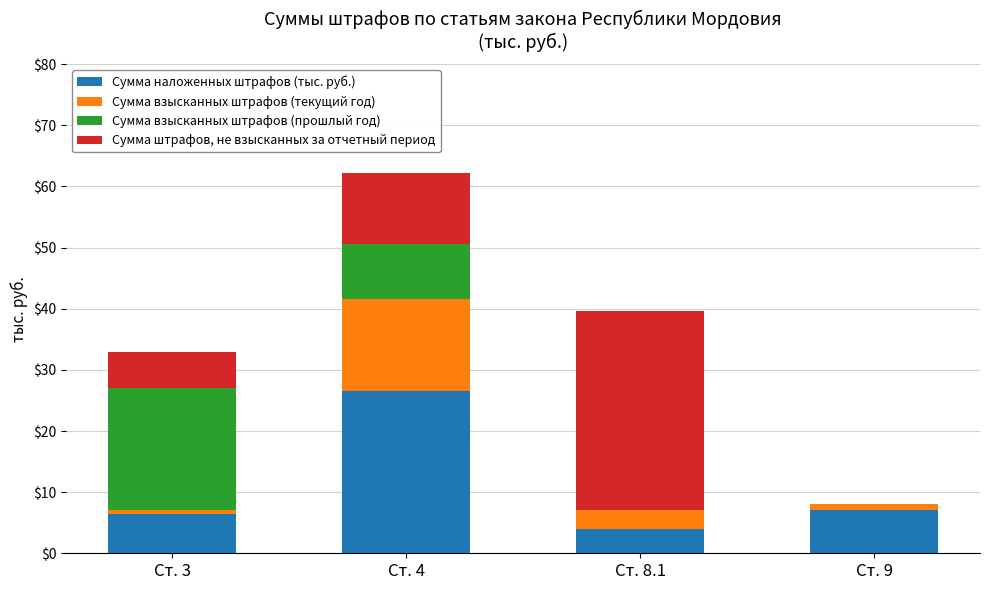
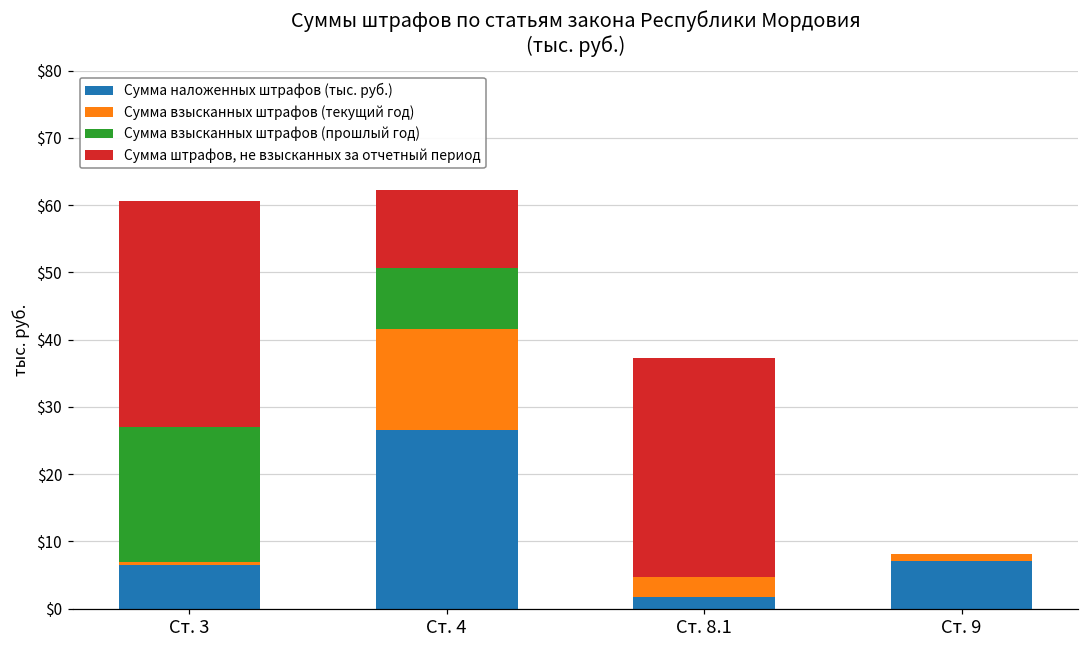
  {
    "Сумма наложенных штрафов (тыс. руб.)": {
      "Ст. 3": "$7",
      "Ст. 4": "$27",
-     "Ст. 8.1": "$4",
+     "Ст. 8.1": "$2",
      "Ст. 9": "$7"
    },
    "Сумма взысканных штрафов (текущий год)": {
      "Ст. 3": "$1",
      "Ст. 4": "$15",
      "Ст. 8.1": "$3",
      "Ст. 9": "$1"
    },
    "Сумма взысканных штрафов (прошлый год)": {
      "Ст. 3": "$20",
      "Ст. 4": "$9",
      "Ст. 8.1": "$0",
      "Ст. 9": "$0"
    },
    "Сумма штрафов, не взысканных за отчетный период": {
-     "Ст. 3": "$6",
+     "Ст. 3": "$34",
      "Ст. 4": "$12",
      "Ст. 8.1": "$33",
      "Ст. 9": "$0"
    }
  }
